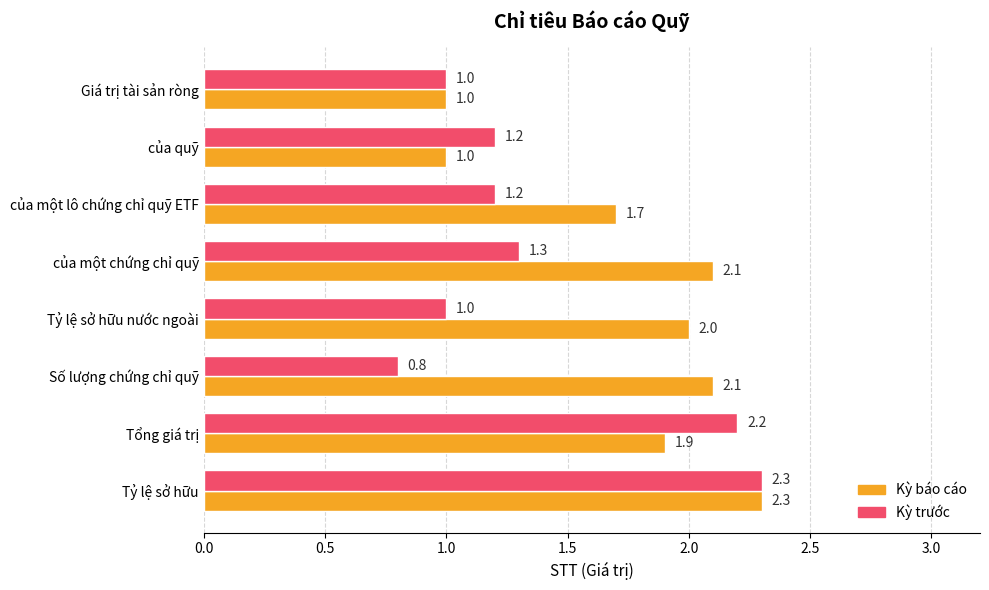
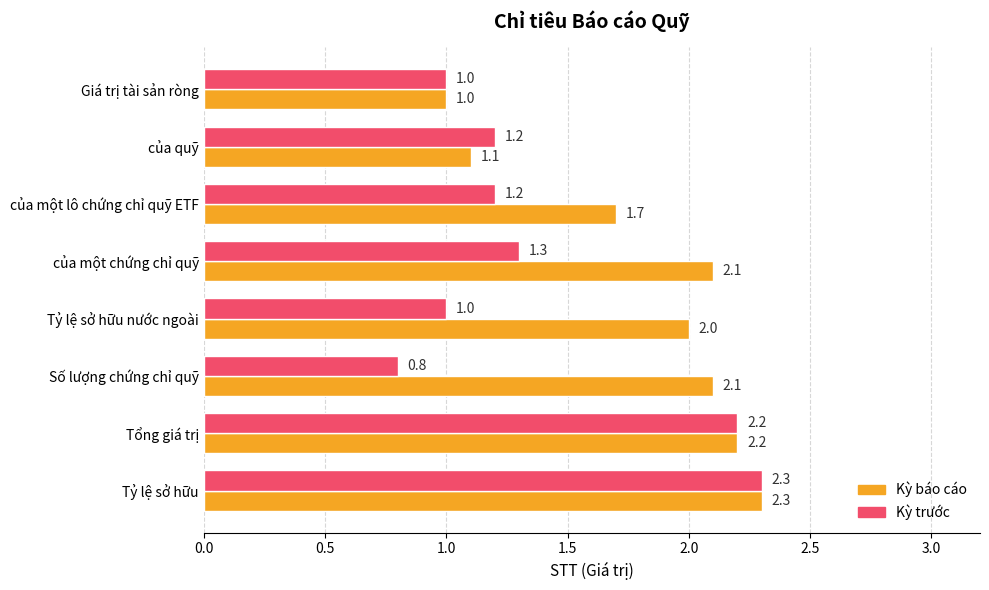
  {
    "Kỳ báo cáo": {
      "Giá trị tài sản ròng": 1.0,
-     "của quỹ": 1.0,
+     "của quỹ": 1.1,
      "của một lô chứng chỉ quỹ ETF": 1.7,
      "của một chứng chỉ quỹ": 2.1,
      "Tỷ lệ sở hữu nước ngoài": 2.0,
      "Số lượng chứng chỉ quỹ": 2.1,
-     "Tổng giá trị": 1.9,
+     "Tổng giá trị": 2.2,
      "Tỷ lệ sở hữu": 2.3
    },
    "Kỳ trước": {
      "Giá trị tài sản ròng": 1.0,
      "của quỹ": 1.2,
      "của một lô chứng chỉ quỹ ETF": 1.2,
      "của một chứng chỉ quỹ": 1.3,
      "Tỷ lệ sở hữu nước ngoài": 1.0,
      "Số lượng chứng chỉ quỹ": 0.8,
      "Tổng giá trị": 2.2,
      "Tỷ lệ sở hữu": 2.3
    }
  }
